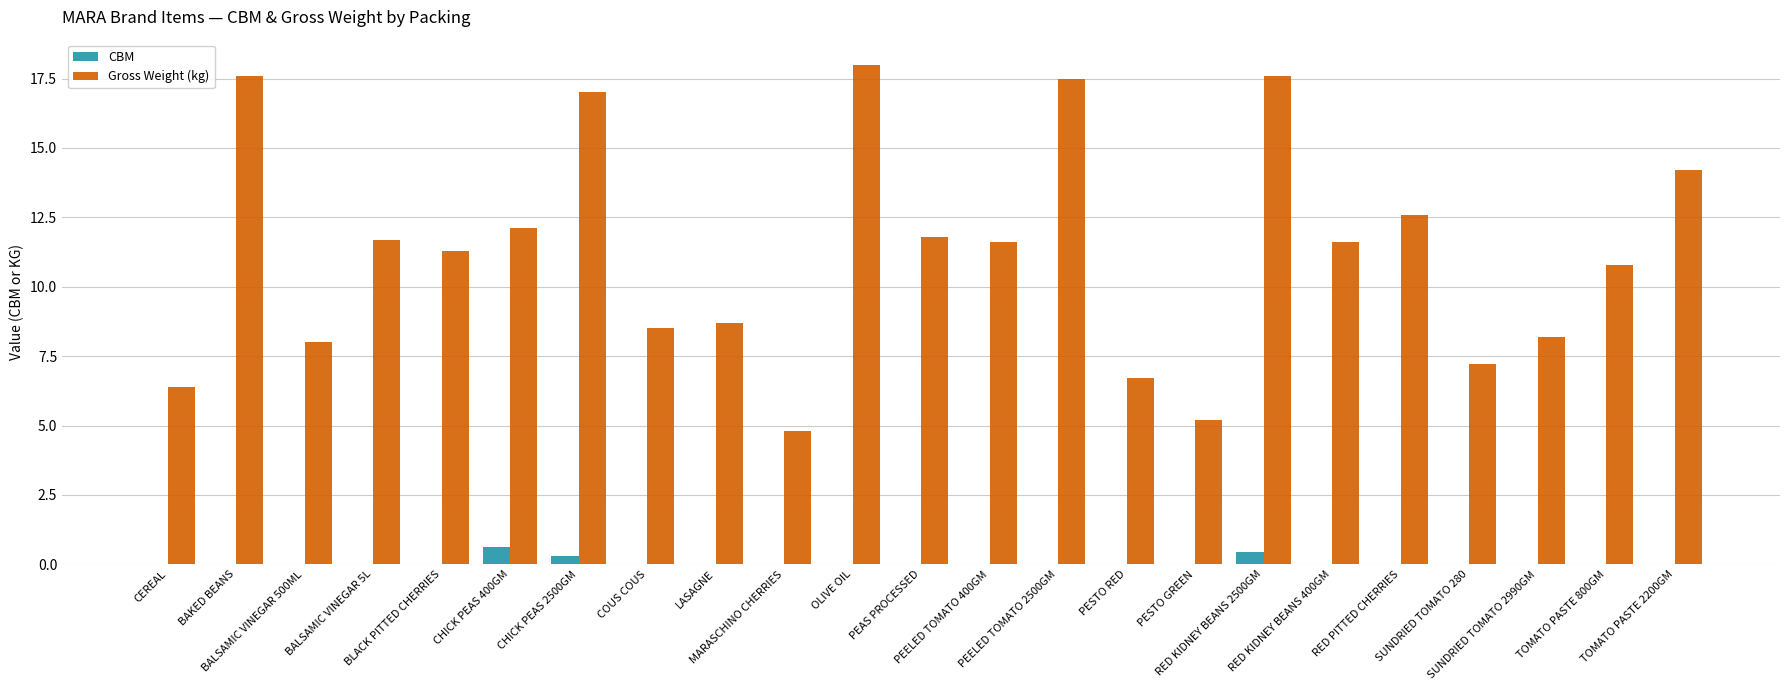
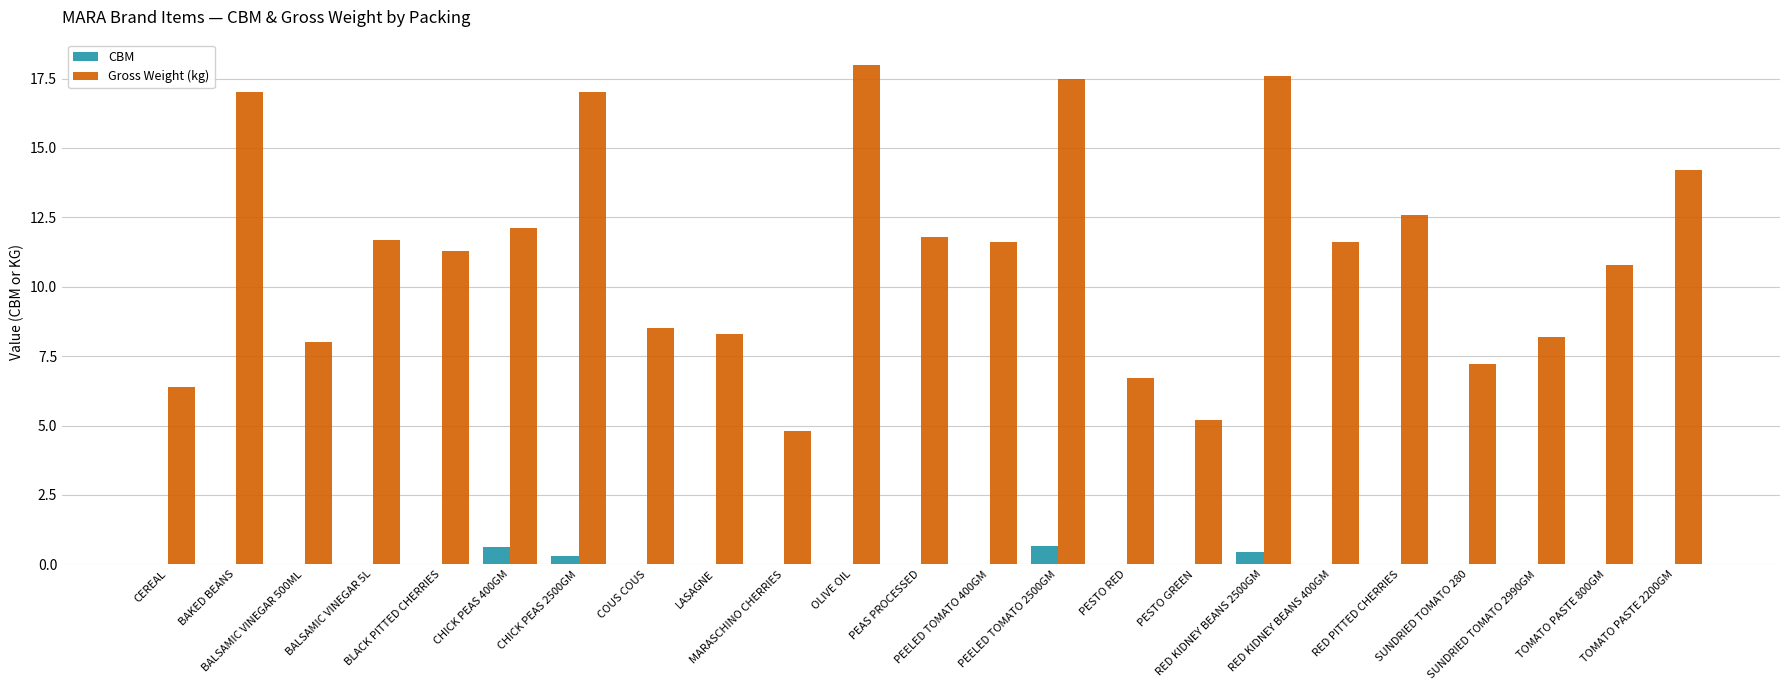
  {
    "CBM": {
      "CHICK PEAS 400GM": 0.6,
      "CHICK PEAS 2500GM": 0.3,
-     "PEELED TOMATO 2500GM": 0.0,
+     "PEELED TOMATO 2500GM": 0.7,
      "RED KIDNEY BEANS 2500GM": 0.4
    },
    "Gross Weight (kg)": {
      "CEREAL": 6.4,
-     "BAKED BEANS": 17.6,
+     "BAKED BEANS": 17.0,
      "BALSAMIC VINEGAR 500ML": 8.0,
      "BALSAMIC VINEGAR 5L": 11.7,
      "BLACK PITTED CHERRIES": 11.3,
      "CHICK PEAS 400GM": 12.1,
      "CHICK PEAS 2500GM": 17.0,
      "COUS COUS": 8.5,
-     "LASAGNE": 8.7,
+     "LASAGNE": 8.3,
      "MARASCHINO CHERRIES": 4.8,
      "OLIVE OIL": 18.0,
      "PEAS PROCESSED": 11.8,
      "PEELED TOMATO 400GM": 11.6,
      "PEELED TOMATO 2500GM": 17.5,
      "PESTO RED": 6.7,
      "PESTO GREEN": 5.2,
      "RED KIDNEY BEANS 2500GM": 17.6,
      "RED KIDNEY BEANS 400GM": 11.6,
      "RED PITTED CHERRIES": 12.6,
      "SUNDRIED TOMATO 280": 7.2,
      "SUNDRIED TOMATO 2990GM": 8.2,
      "TOMATO PASTE 800GM": 10.8,
      "TOMATO PASTE 2200GM": 14.2
    }
  }
